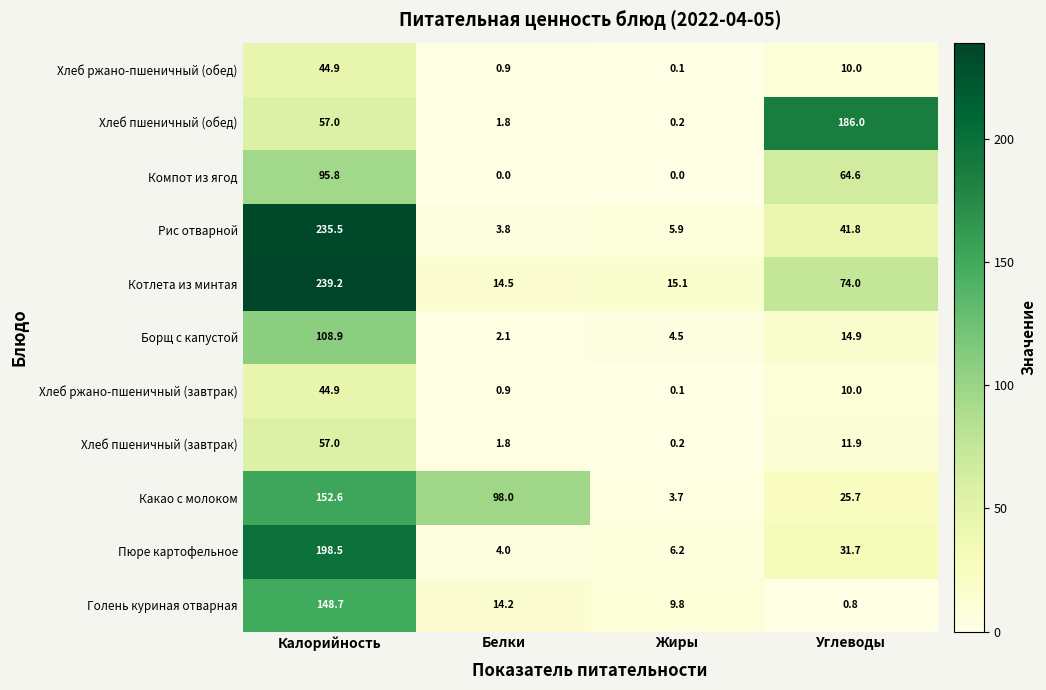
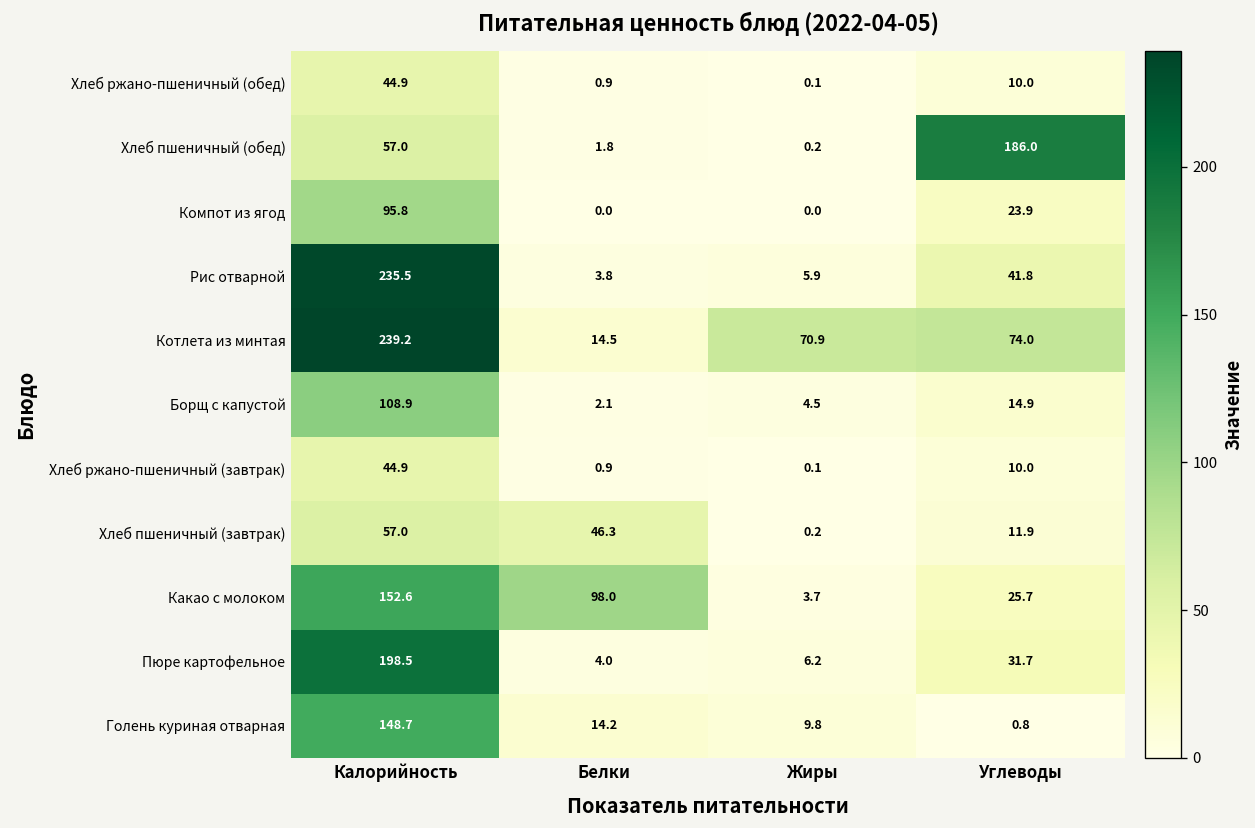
  {
    "Хлеб ржано-пшеничный (обед)": {
      "Калорийность": 44.9,
      "Белки": 0.9,
      "Жиры": 0.1,
      "Углеводы": 10.0
    },
    "Хлеб пшеничный (обед)": {
      "Калорийность": 57.0,
      "Белки": 1.8,
      "Жиры": 0.2,
      "Углеводы": 186.0
    },
    "Компот из ягод": {
      "Калорийность": 95.8,
      "Белки": 0.0,
      "Жиры": 0.0,
-     "Углеводы": 64.6
+     "Углеводы": 23.9
    },
    "Рис отварной": {
      "Калорийность": 235.5,
      "Белки": 3.8,
      "Жиры": 5.9,
      "Углеводы": 41.8
    },
    "Котлета из минтая": {
      "Калорийность": 239.2,
      "Белки": 14.5,
-     "Жиры": 15.1,
+     "Жиры": 70.9,
      "Углеводы": 74.0
    },
    "Борщ с капустой": {
      "Калорийность": 108.9,
      "Белки": 2.1,
      "Жиры": 4.5,
      "Углеводы": 14.9
    },
    "Хлеб ржано-пшеничный (завтрак)": {
      "Калорийность": 44.9,
      "Белки": 0.9,
      "Жиры": 0.1,
      "Углеводы": 10.0
    },
    "Хлеб пшеничный (завтрак)": {
      "Калорийность": 57.0,
-     "Белки": 1.8,
+     "Белки": 46.3,
      "Жиры": 0.2,
      "Углеводы": 11.9
    },
    "Какао с молоком": {
      "Калорийность": 152.6,
      "Белки": 98.0,
      "Жиры": 3.7,
      "Углеводы": 25.7
    },
    "Пюре картофельное": {
      "Калорийность": 198.5,
      "Белки": 4.0,
      "Жиры": 6.2,
      "Углеводы": 31.7
    },
    "Голень куриная отварная": {
      "Калорийность": 148.7,
      "Белки": 14.2,
      "Жиры": 9.8,
      "Углеводы": 0.8
    }
  }
